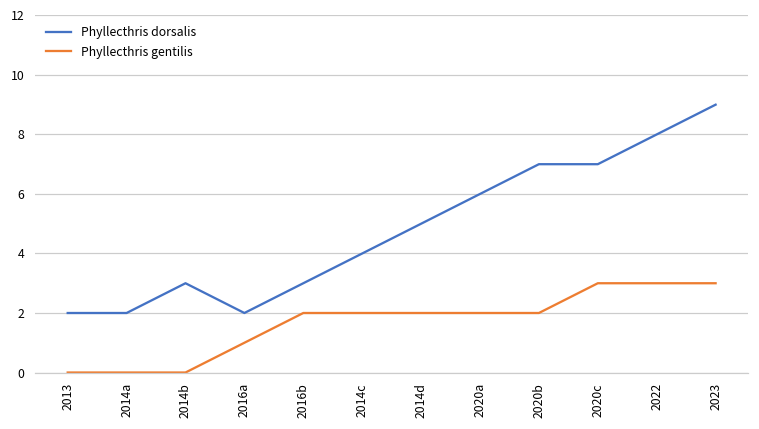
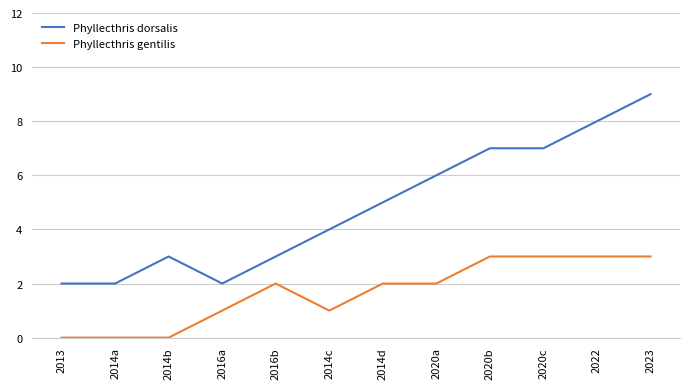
  {
    "Phyllecthris dorsalis": {
      "2013": 2,
      "2014a": 2,
      "2014b": 3,
      "2016a": 2,
      "2016b": 3,
      "2014c": 4,
      "2014d": 5,
      "2020a": 6,
      "2020b": 7,
      "2020c": 7,
      "2022": 8,
      "2023": 9
    },
    "Phyllecthris gentilis": {
      "2013": 0,
      "2014a": 0,
      "2014b": 0,
      "2016a": 1,
      "2016b": 2,
-     "2014c": 2,
+     "2014c": 1,
      "2014d": 2,
      "2020a": 2,
-     "2020b": 2,
+     "2020b": 3,
      "2020c": 3,
      "2022": 3,
      "2023": 3
    }
  }
